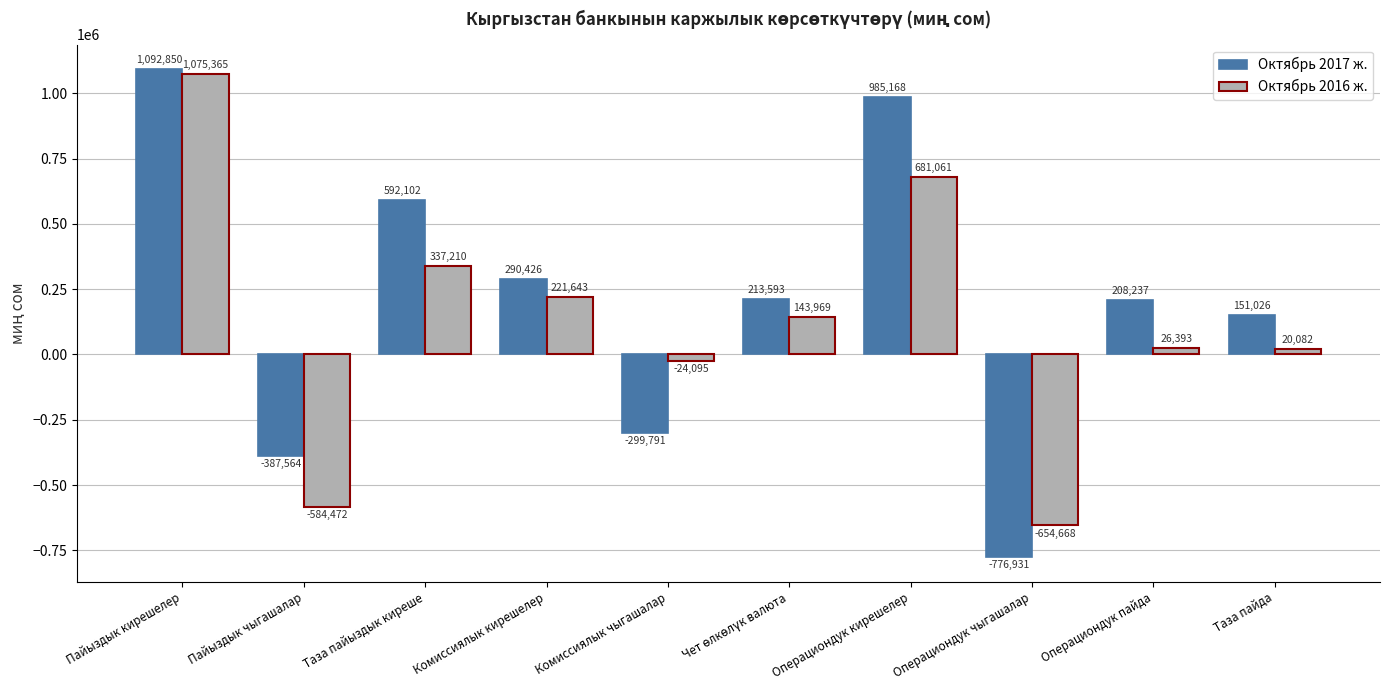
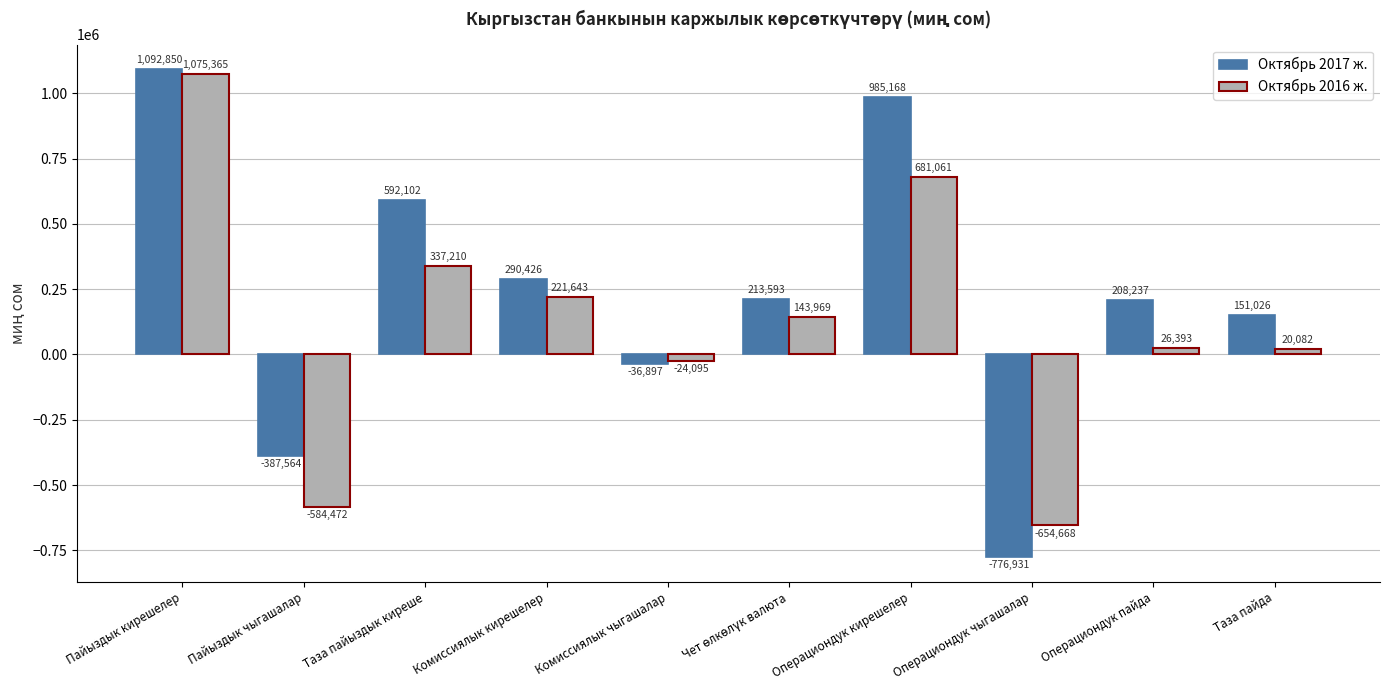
  {
    "Октябрь 2017 ж.": {
      "Пайыздык кирешелер": "1,092,850",
      "Пайыздык чыгашалар": "-387,564",
      "Таза пайыздык киреше": "592,102",
      "Комиссиялык кирешелер": "290,426",
-     "Комиссиялык чыгашалар": "-299,791",
+     "Комиссиялык чыгашалар": "-36,897",
      "Чет өлкөлүк валюта": "213,593",
      "Операциондук кирешелер": "985,168",
      "Операциондук чыгашалар": "-776,931",
      "Операциондук пайда": "208,237",
      "Таза пайда": "151,026"
    },
    "Октябрь 2016 ж.": {
      "Пайыздык кирешелер": "1,075,365",
      "Пайыздык чыгашалар": "-584,472",
      "Таза пайыздык киреше": "337,210",
      "Комиссиялык кирешелер": "221,643",
      "Комиссиялык чыгашалар": "-24,095",
      "Чет өлкөлүк валюта": "143,969",
      "Операциондук кирешелер": "681,061",
      "Операциондук чыгашалар": "-654,668",
      "Операциондук пайда": "26,393",
      "Таза пайда": "20,082"
    }
  }
